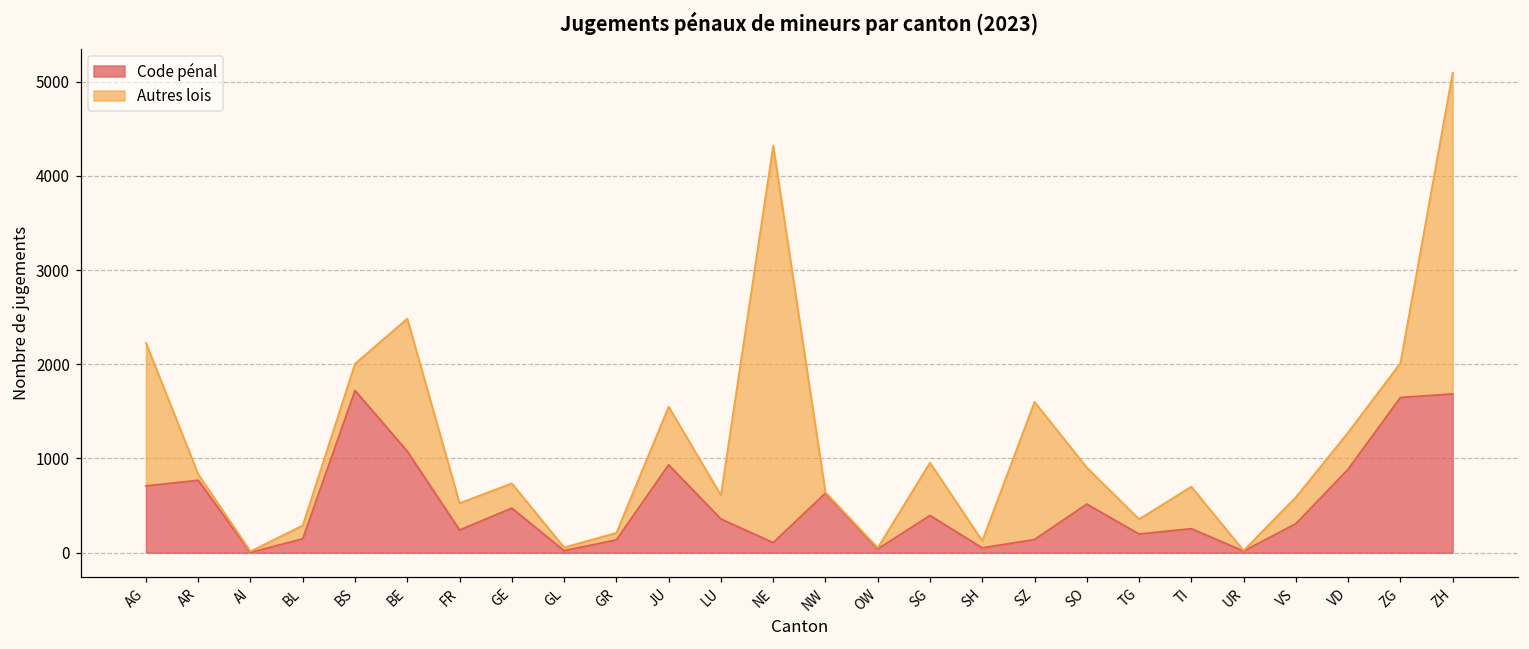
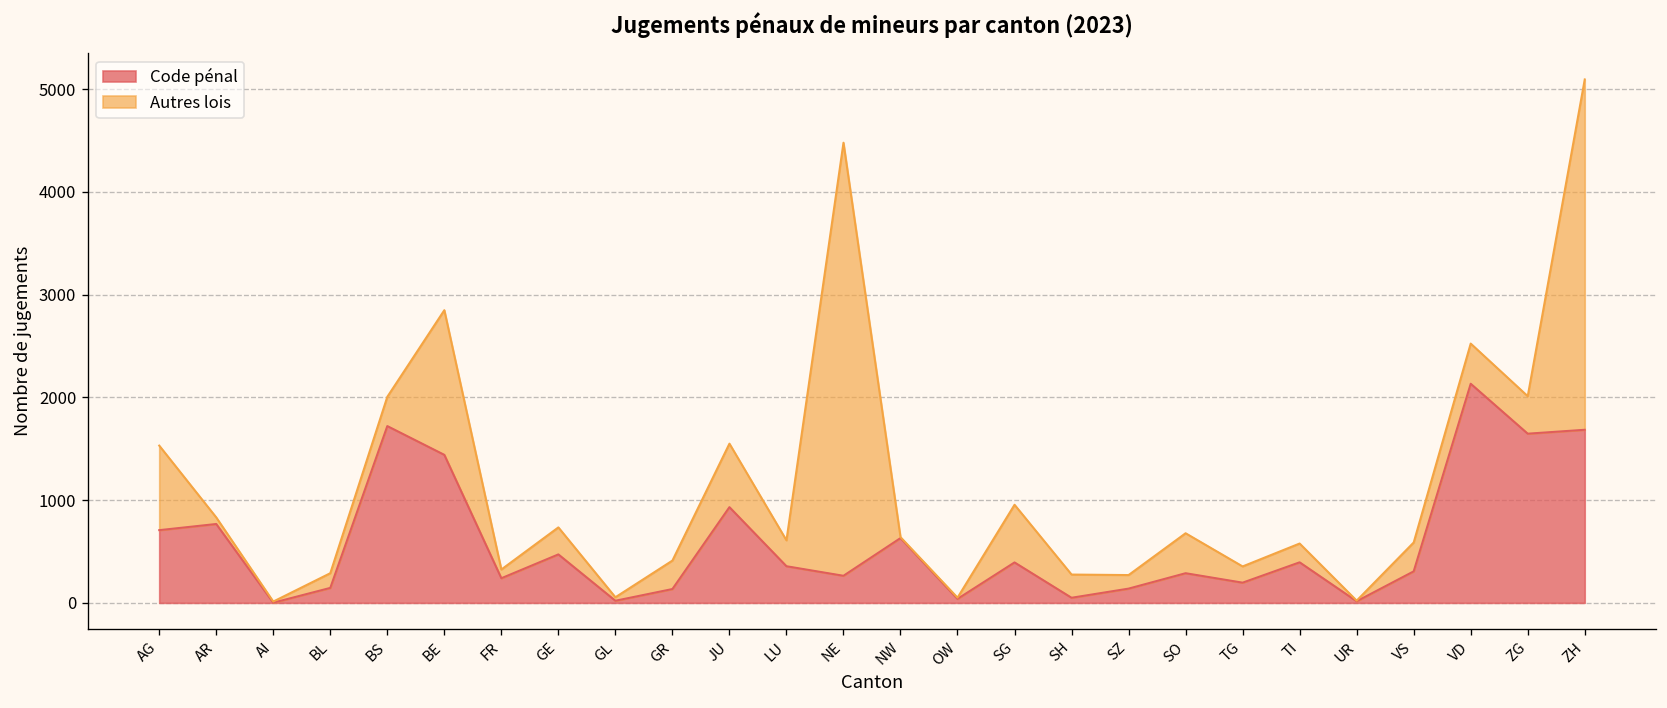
  {
    "Code pénal": {
      "AG": 700,
      "AR": 800,
      "BL": 100,
      "BS": 1700,
-     "BE": 1100,
+     "BE": 1400,
      "FR": 200,
      "GE": 500,
      "GL": 0,
      "GR": 100,
      "JU": 900,
      "LU": 400,
-     "NE": 100,
+     "NE": 300,
      "SG": 400,
      "SH": 100,
      "SZ": 100,
-     "SO": 500,
+     "SO": 300,
      "TG": 200,
-     "TI": 300,
+     "TI": 400,
      "VS": 300,
-     "VD": 900,
+     "VD": 2100,
      "ZG": 1600,
      "ZH": 1700
    },
    "Autres lois": {
-     "AG": 1500,
+     "AG": 800,
      "AR": 100,
      "BL": 100,
      "BS": 300,
      "BE": 1400,
-     "FR": 300,
+     "FR": 100,
      "GE": 300,
      "GL": 0,
-     "GR": 100,
+     "GR": 300,
      "JU": 600,
      "LU": 300,
      "NE": 4200,
      "SG": 600,
-     "SH": 100,
-     "SZ": 1500,
+     "SH": 200,
+     "SZ": 100,
      "SO": 400,
      "TG": 200,
-     "TI": 400,
+     "TI": 200,
      "VS": 300,
      "VD": 400,
      "ZG": 400,
      "ZH": 3400
    }
  }
